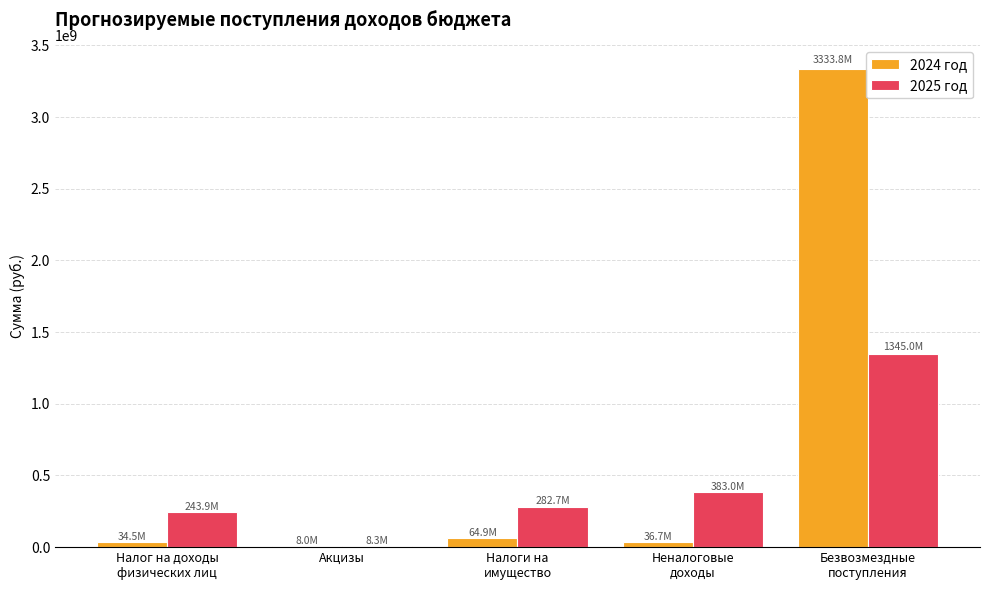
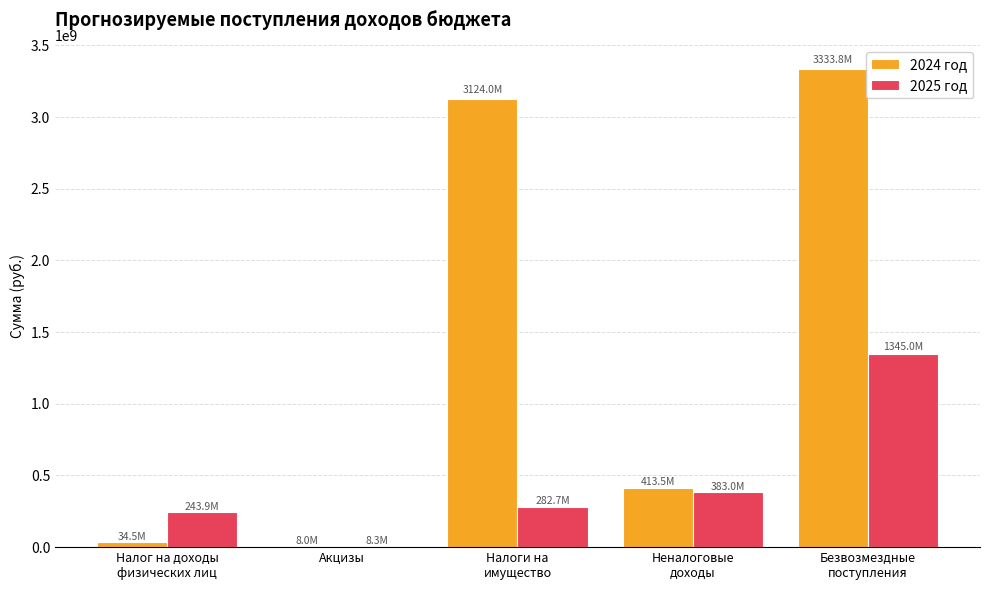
  {
    "2024 год": {
      "Налог на доходы физических лиц": "34.5M",
      "Акцизы": "8.0M",
-     "Налоги на имущество": "64.9M",
-     "Неналоговые доходы": "36.7M",
+     "Налоги на имущество": "3124.0M",
+     "Неналоговые доходы": "413.5M",
      "Безвозмездные поступления": "3333.8M"
    },
    "2025 год": {
      "Налог на доходы физических лиц": "243.9M",
      "Акцизы": "8.3M",
      "Налоги на имущество": "282.7M",
      "Неналоговые доходы": "383.0M",
      "Безвозмездные поступления": "1345.0M"
    }
  }
